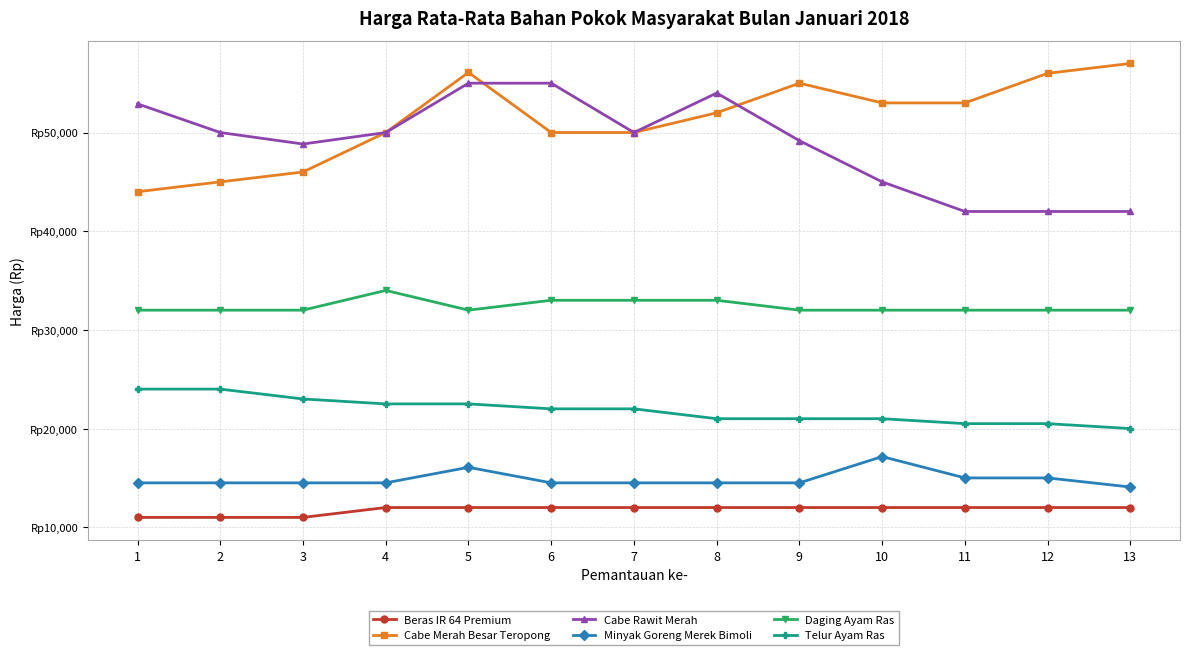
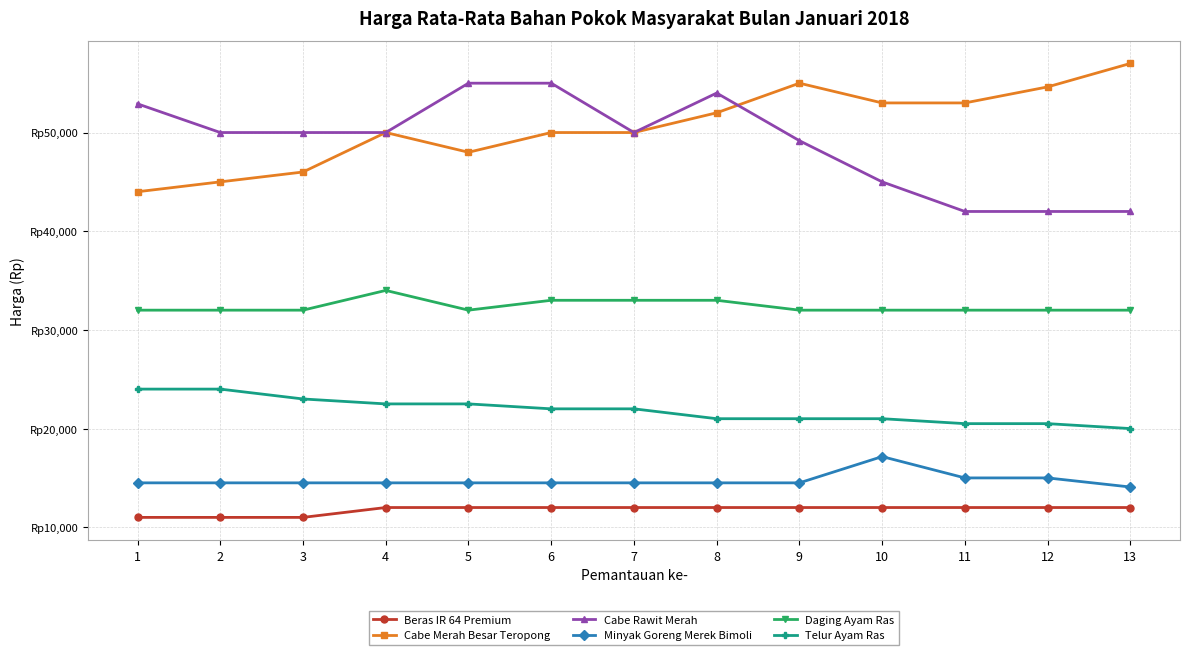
  {
    "Beras IR 64 Premium": {
      "1": "Rp11,000",
      "2": "Rp11,000",
      "3": "Rp11,000",
      "4": "Rp12,000",
      "5": "Rp12,000",
      "6": "Rp12,000",
      "7": "Rp12,000",
      "8": "Rp12,000",
      "9": "Rp12,000",
      "10": "Rp12,000",
      "11": "Rp12,000",
      "12": "Rp12,000",
      "13": "Rp12,000"
    },
    "Cabe Merah Besar Teropong": {
      "1": "Rp44,000",
      "2": "Rp45,000",
      "3": "Rp46,000",
-     "5": "Rp56,000",
+     "5": "Rp48,000",
      "6": "Rp50,000",
      "8": "Rp52,000",
      "9": "Rp55,000",
      "10": "Rp53,000",
      "11": "Rp53,000",
-     "12": "Rp56,000",
+     "12": "Rp55,000",
      "13": "Rp57,000"
    },
    "Cabe Rawit Merah": {
      "1": "Rp53,000",
      "2": "Rp50,000",
-     "3": "Rp49,000",
+     "3": "Rp50,000",
      "5": "Rp55,000",
      "6": "Rp55,000",
      "8": "Rp54,000",
      "9": "Rp49,000",
      "10": "Rp45,000",
      "11": "Rp42,000",
      "12": "Rp42,000",
      "13": "Rp42,000"
    },
    "Minyak Goreng Merek Bimoli": {
      "1": "Rp15,000",
      "2": "Rp15,000",
      "3": "Rp15,000",
      "4": "Rp15,000",
-     "5": "Rp16,000",
+     "5": "Rp15,000",
      "6": "Rp15,000",
      "7": "Rp15,000",
      "8": "Rp15,000",
      "9": "Rp15,000",
      "10": "Rp17,000",
      "11": "Rp15,000",
      "12": "Rp15,000",
      "13": "Rp14,000"
    }
  }
